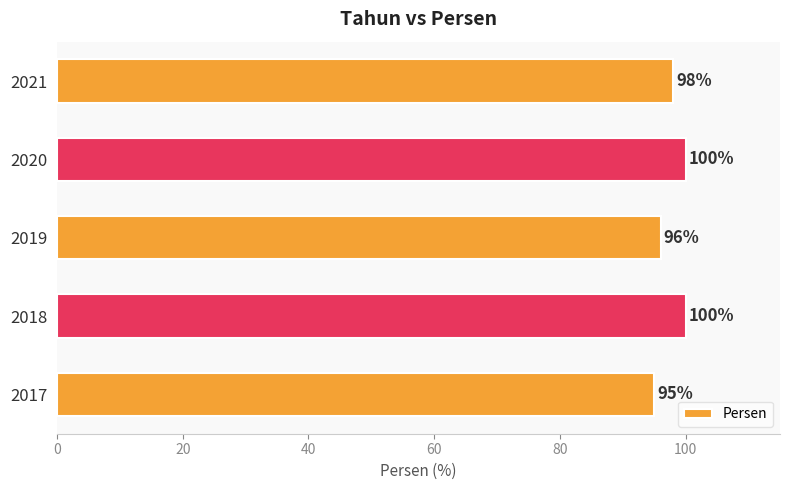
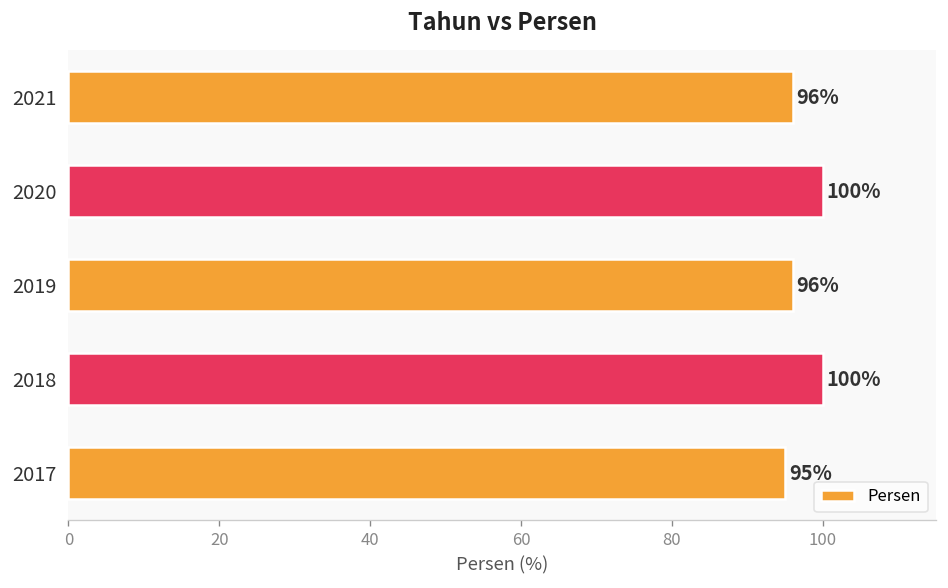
  {
-   "2021": "98%",
+   "2021": "96%",
    "2020": "100%",
    "2019": "96%",
    "2018": "100%"
  }
